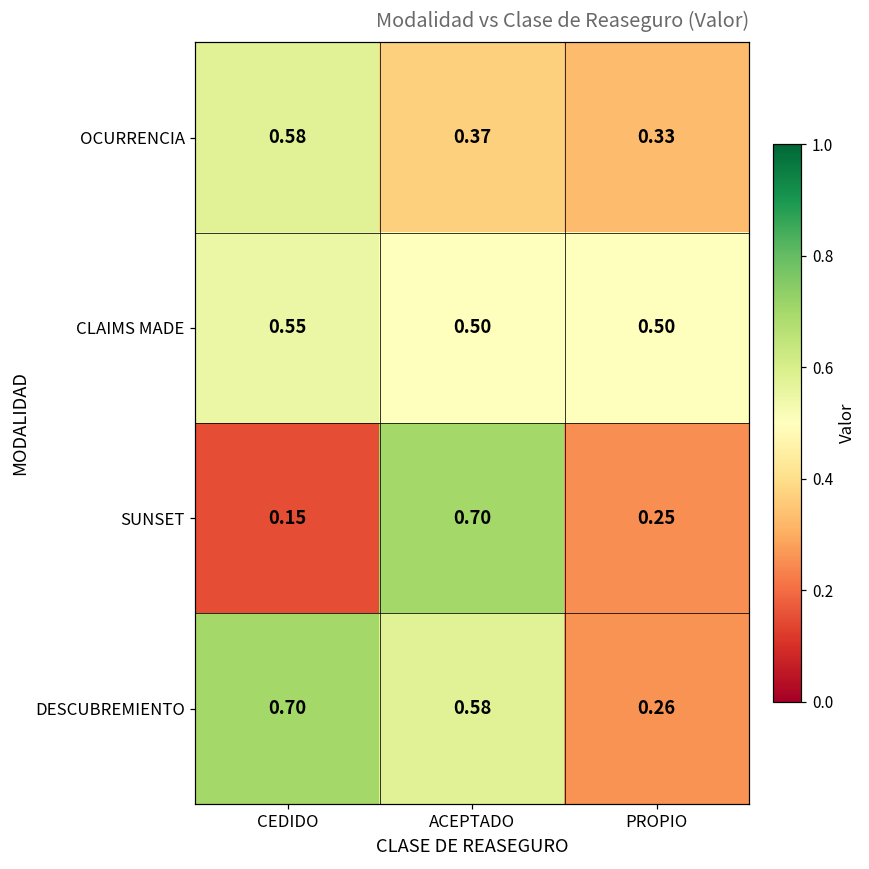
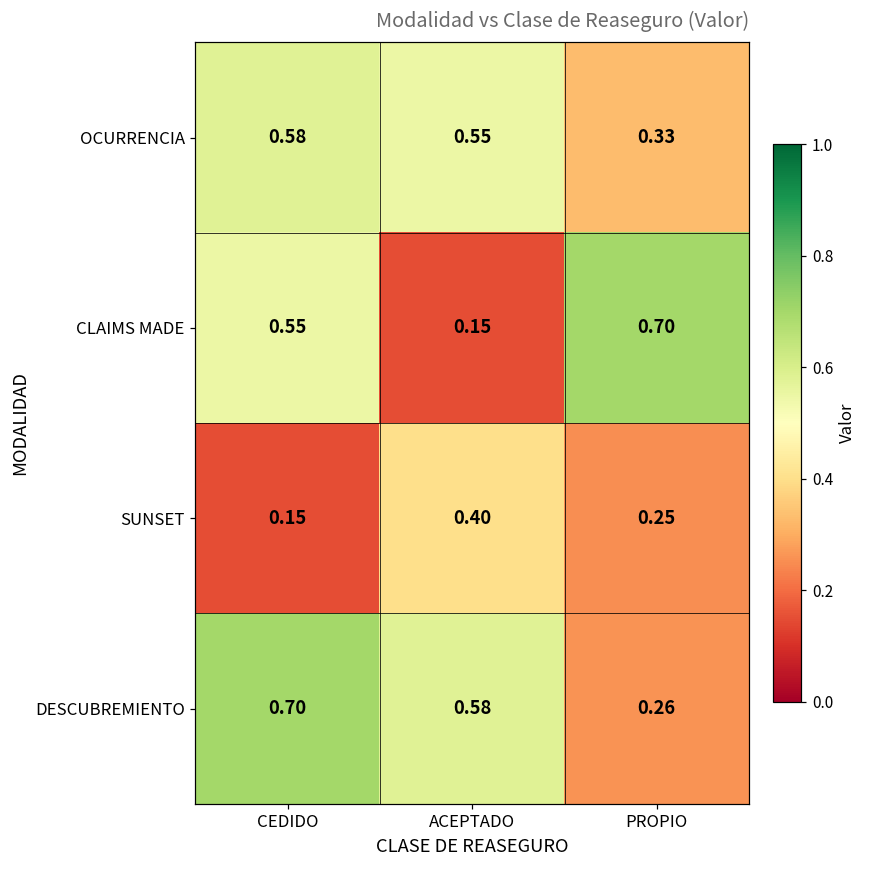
  {
    "OCURRENCIA": {
      "CEDIDO": 0.58,
-     "ACEPTADO": 0.37,
+     "ACEPTADO": 0.55,
      "PROPIO": 0.33
    },
    "CLAIMS MADE": {
      "CEDIDO": 0.55,
-     "ACEPTADO": 0.50,
-     "PROPIO": 0.50
+     "ACEPTADO": 0.15,
+     "PROPIO": 0.70
    },
    "SUNSET": {
      "CEDIDO": 0.15,
-     "ACEPTADO": 0.70,
+     "ACEPTADO": 0.40,
      "PROPIO": 0.25
    },
    "DESCUBREMIENTO": {
      "CEDIDO": 0.70,
      "ACEPTADO": 0.58,
      "PROPIO": 0.26
    }
  }
